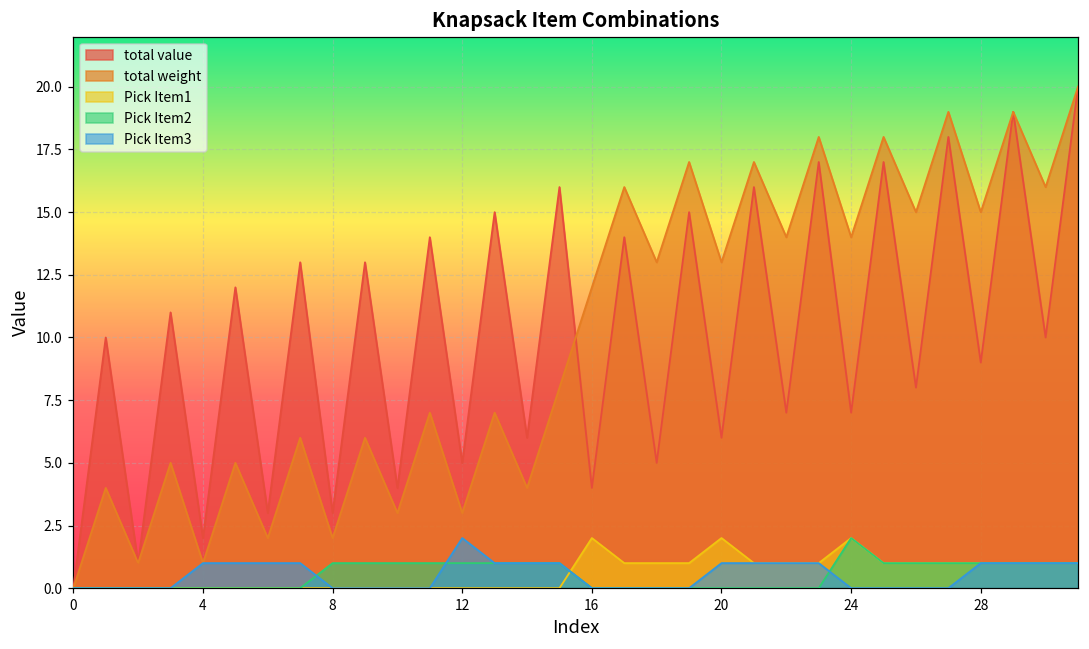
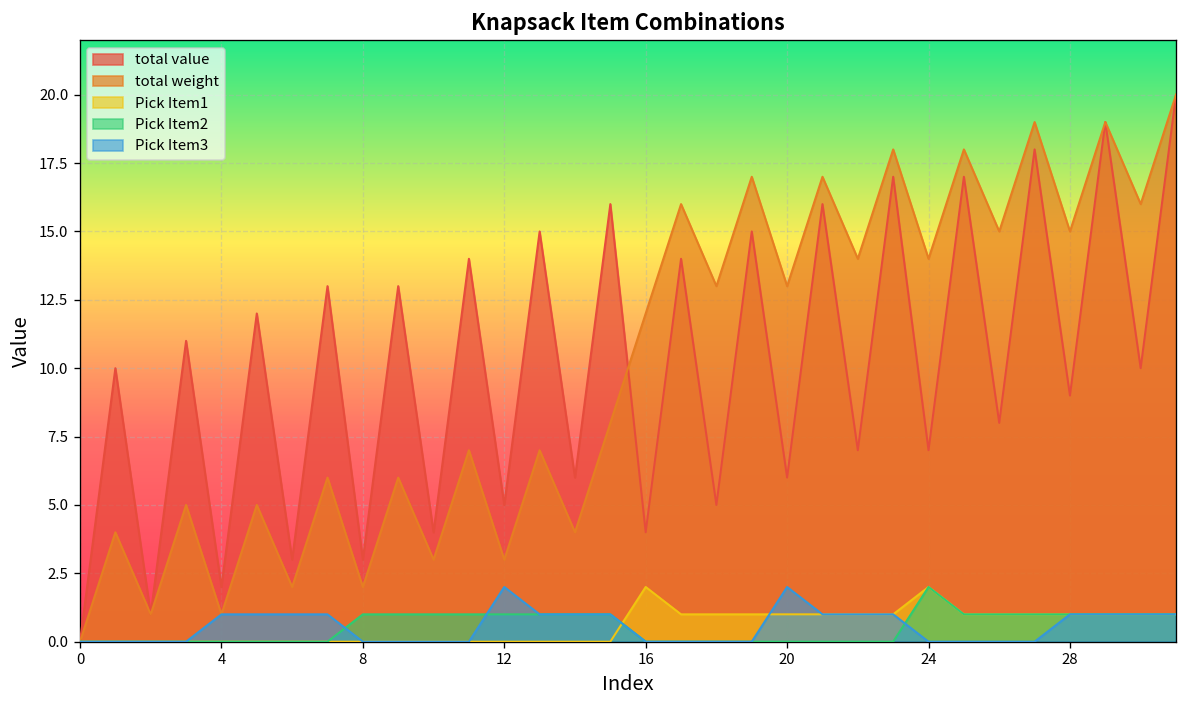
  {
    "Pick Item1": {
      "12": 0,
      "16": 2,
-     "20": 2
+     "20": 1
    },
    "Pick Item2": {
      "8": 1,
      "12": 1,
      "20": 0
    },
    "Pick Item3": {
      "12": 2,
-     "20": 1,
+     "20": 2,
      "24": 0
    }
  }
